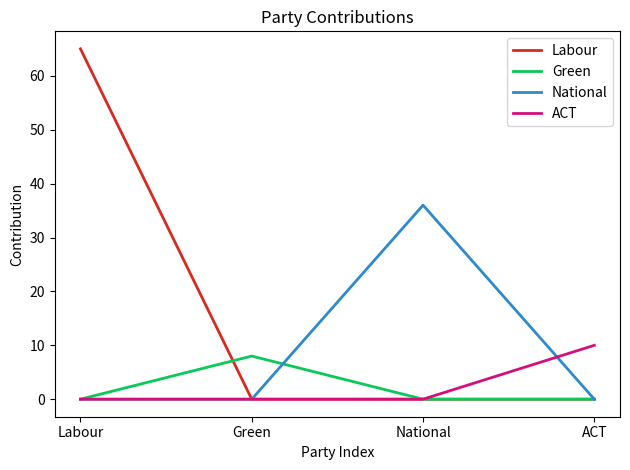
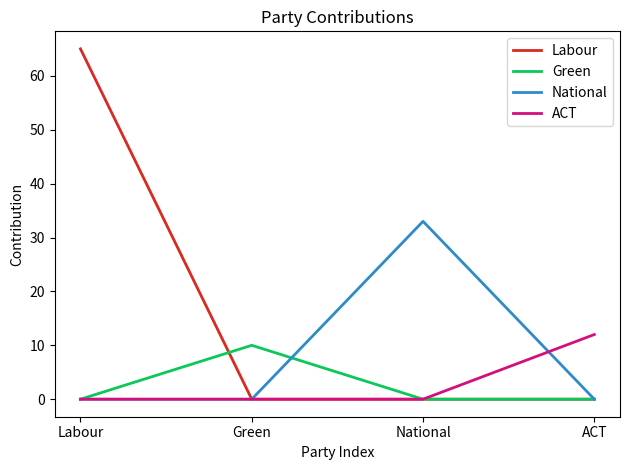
  {
    "Labour": {
      "Labour": 65
    },
    "Green": {
-     "Green": 8
+     "Green": 10
    },
    "National": {
-     "National": 36
+     "National": 33
    },
    "ACT": {
-     "ACT": 10
+     "ACT": 12
    }
  }
